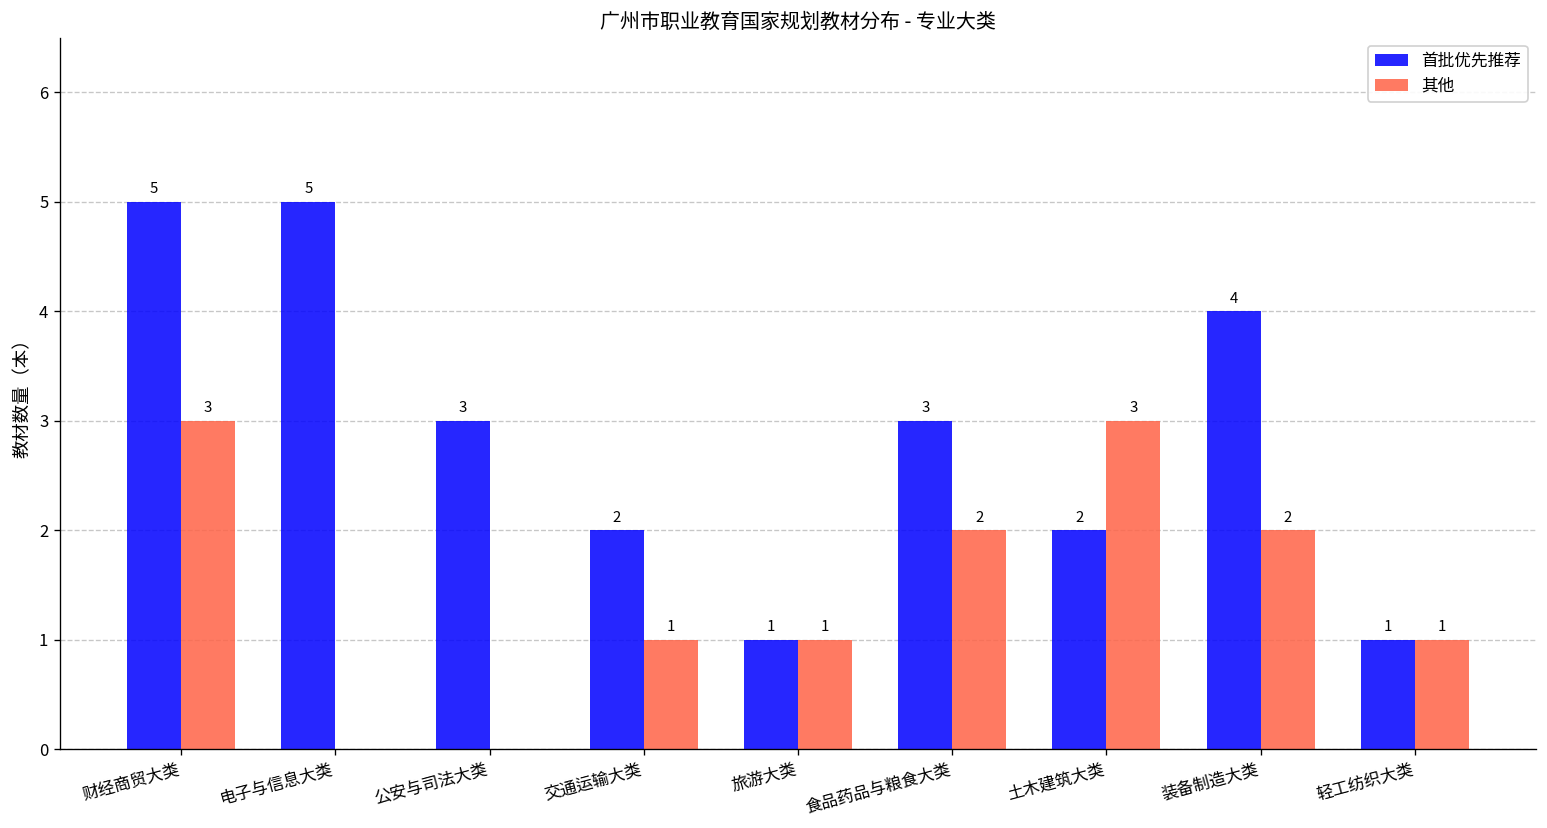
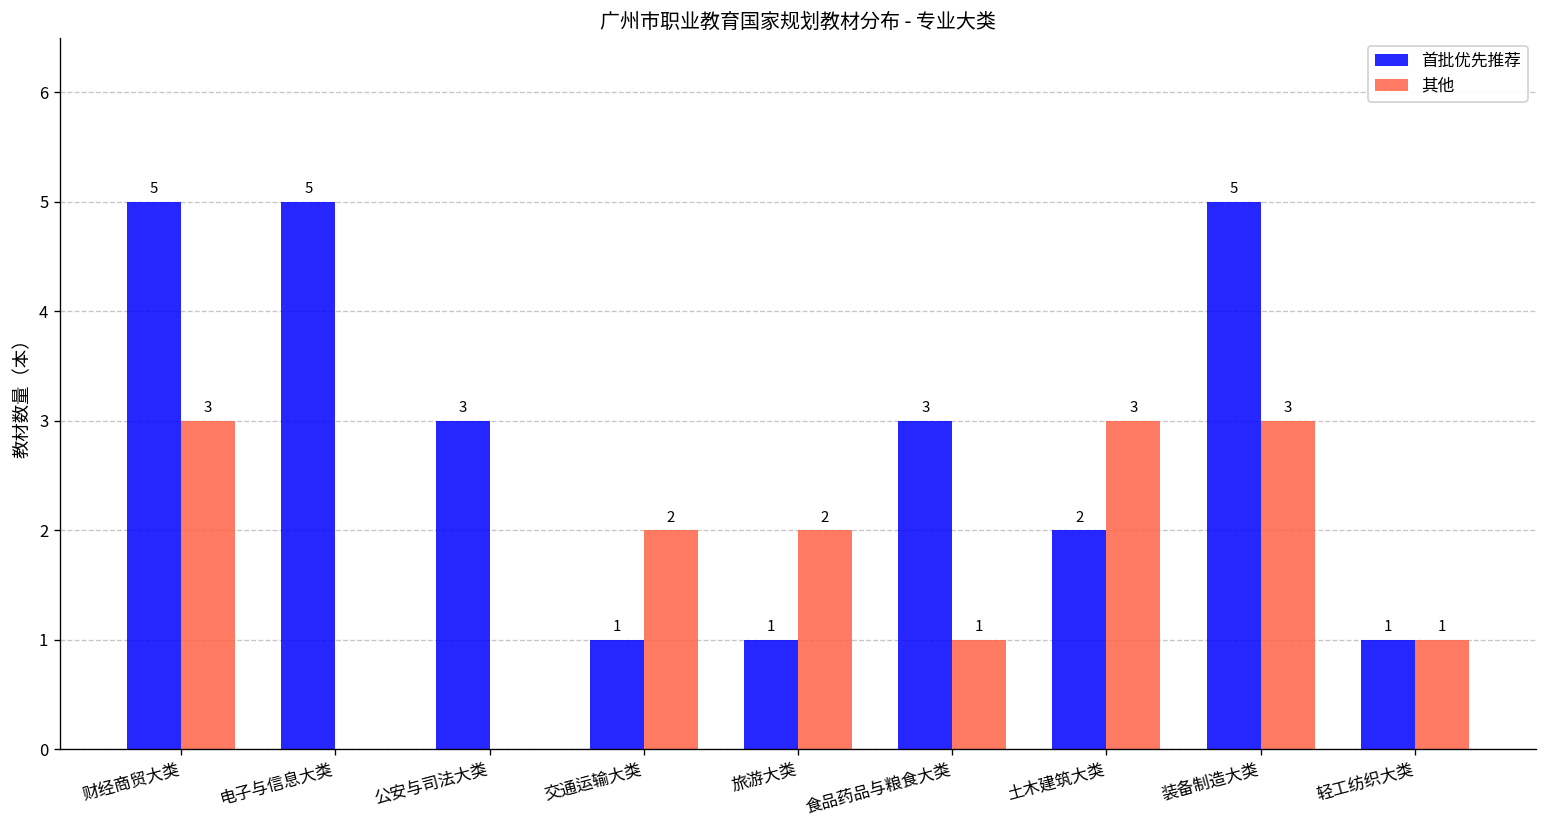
  {
    "首批优先推荐": {
      "财经商贸大类": 5,
      "电子与信息大类": 5,
      "公安与司法大类": 3,
-     "交通运输大类": 2,
+     "交通运输大类": 1,
      "旅游大类": 1,
      "食品药品与粮食大类": 3,
      "土木建筑大类": 2,
-     "装备制造大类": 4,
+     "装备制造大类": 5,
      "轻工纺织大类": 1
    },
    "其他": {
      "财经商贸大类": 3,
-     "交通运输大类": 1,
-     "旅游大类": 1,
-     "食品药品与粮食大类": 2,
+     "交通运输大类": 2,
+     "旅游大类": 2,
+     "食品药品与粮食大类": 1,
      "土木建筑大类": 3,
-     "装备制造大类": 2,
+     "装备制造大类": 3,
      "轻工纺织大类": 1
    }
  }
